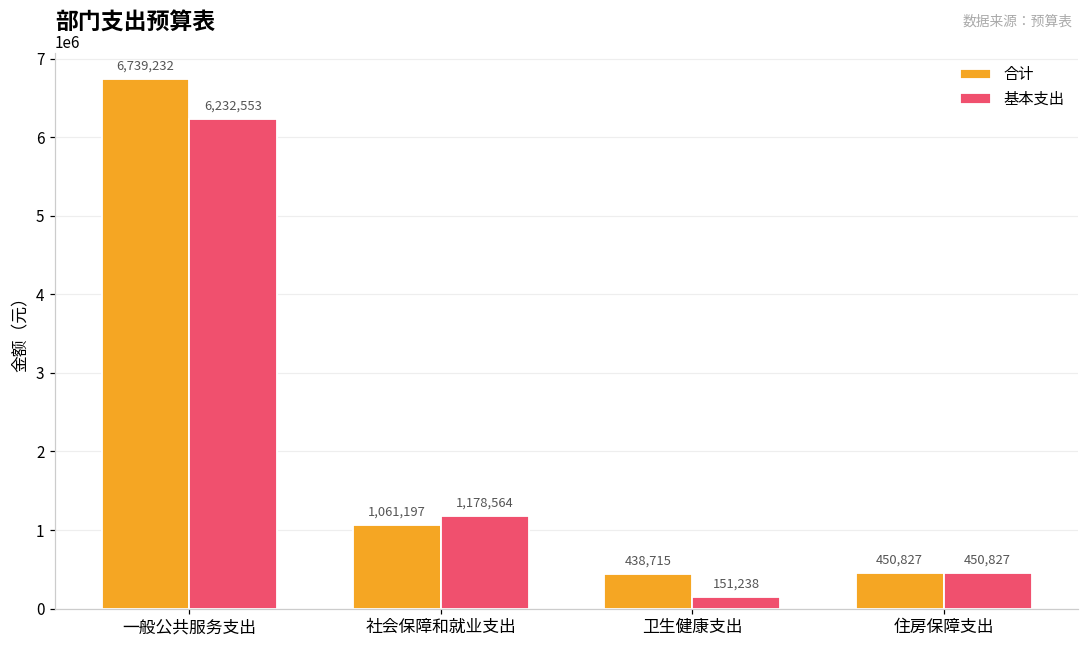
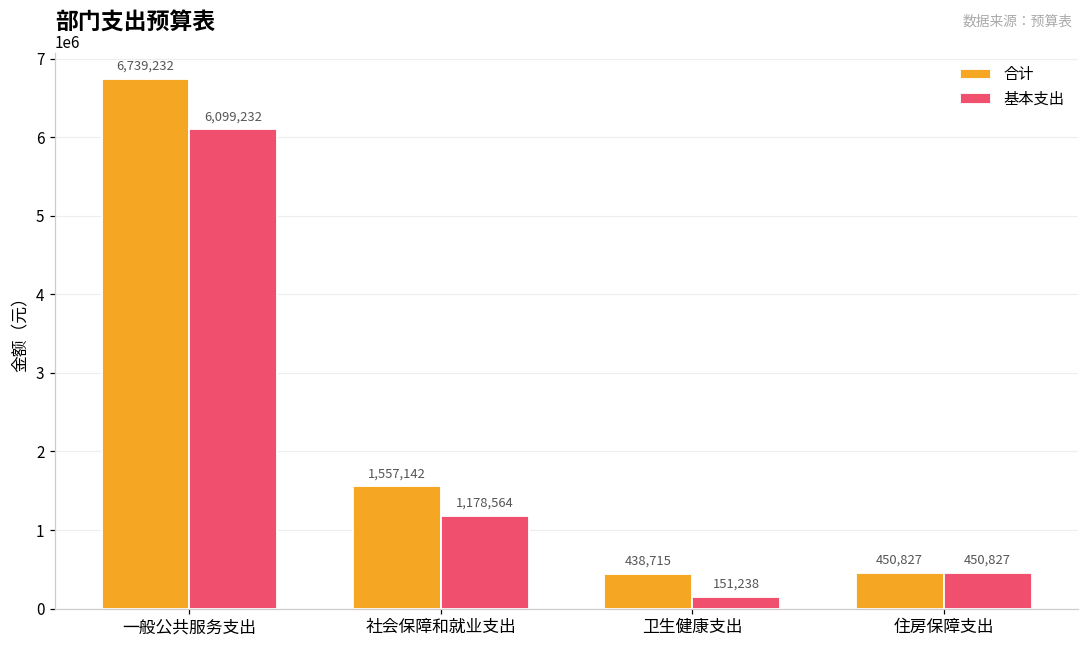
  {
    "合计": {
      "一般公共服务支出": "6,739,232",
-     "社会保障和就业支出": "1,061,197",
+     "社会保障和就业支出": "1,557,142",
      "卫生健康支出": "438,715",
      "住房保障支出": "450,827"
    },
    "基本支出": {
-     "一般公共服务支出": "6,232,553",
+     "一般公共服务支出": "6,099,232",
      "社会保障和就业支出": "1,178,564",
      "卫生健康支出": "151,238",
      "住房保障支出": "450,827"
    }
  }
